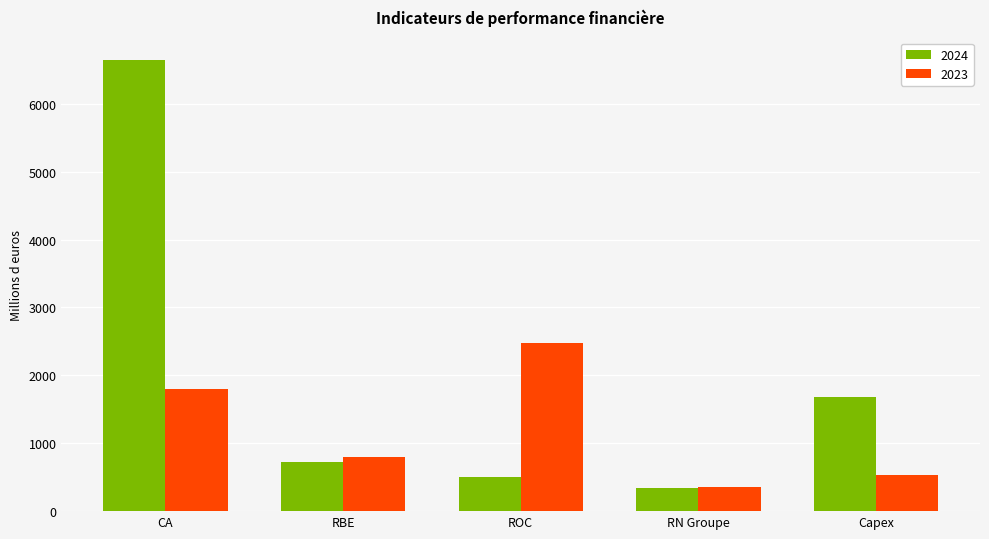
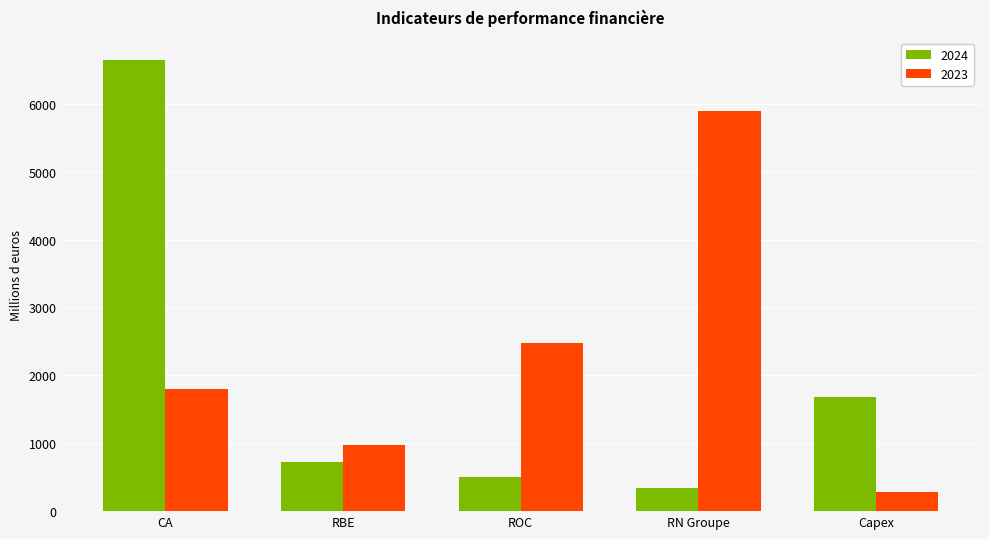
  {
    "2024": {
      "CA": 6600,
      "RBE": 700,
      "ROC": 500,
      "RN Groupe": 300,
      "Capex": 1700
    },
    "2023": {
      "CA": 1800,
-     "RBE": 800,
+     "RBE": 1000,
      "ROC": 2500,
-     "RN Groupe": 400,
-     "Capex": 500
+     "RN Groupe": 5900,
+     "Capex": 300
    }
  }
